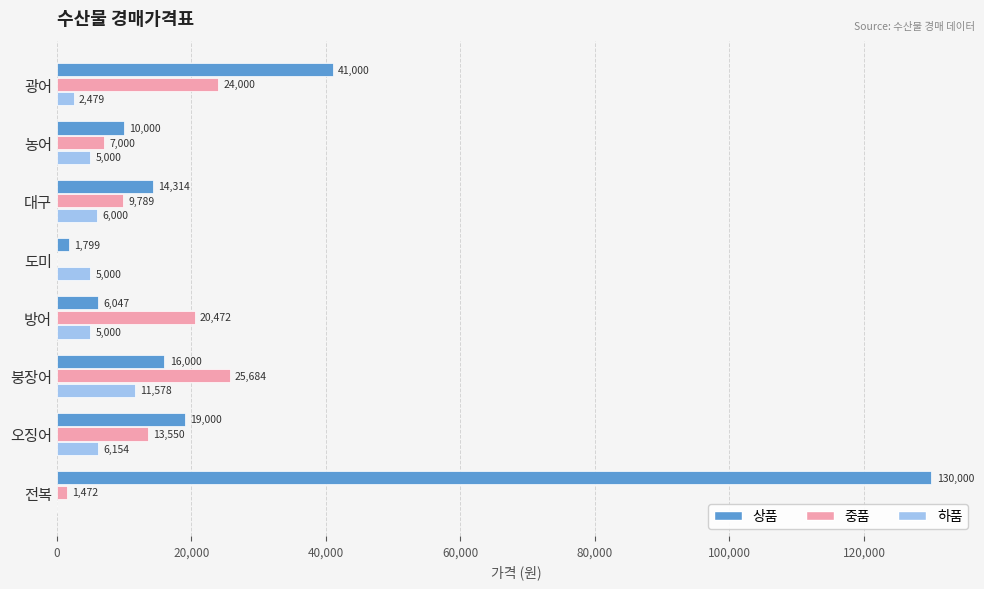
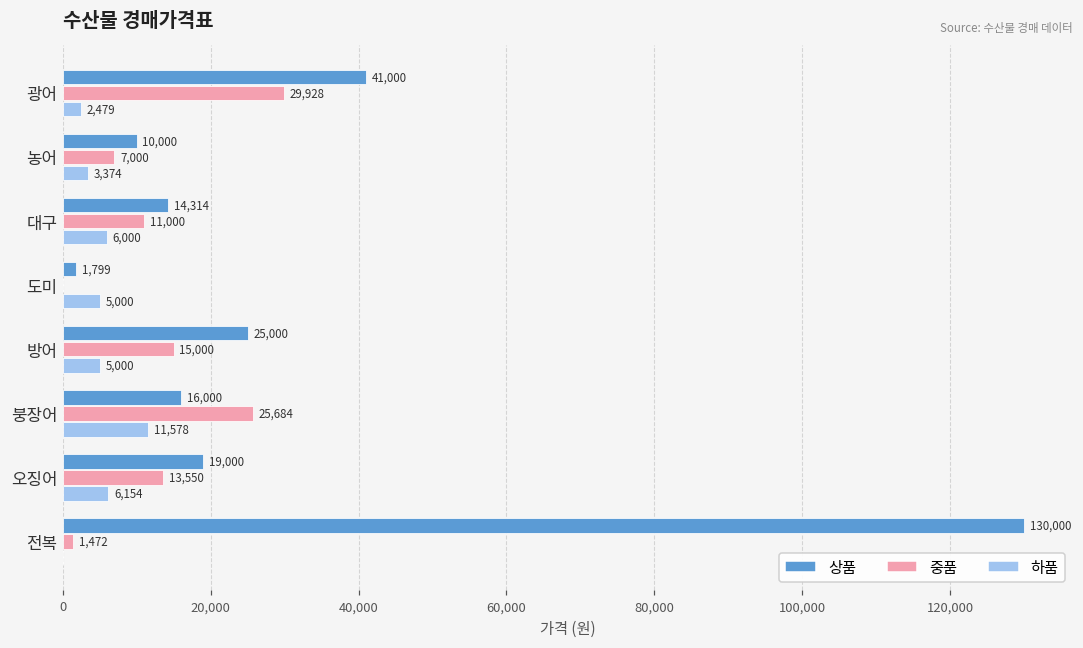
  {
    "상품": {
      "광어": "41,000",
      "농어": "10,000",
      "대구": "14,314",
      "도미": "1,799",
-     "방어": "6,047",
+     "방어": "25,000",
      "붕장어": "16,000",
      "오징어": "19,000",
      "전복": "130,000"
    },
    "중품": {
-     "광어": "24,000",
+     "광어": "29,928",
      "농어": "7,000",
-     "대구": "9,789",
-     "방어": "20,472",
+     "대구": "11,000",
+     "방어": "15,000",
      "붕장어": "25,684",
      "오징어": "13,550",
      "전복": "1,472"
    },
    "하품": {
      "광어": "2,479",
-     "농어": "5,000",
+     "농어": "3,374",
      "대구": "6,000",
      "도미": "5,000",
      "방어": "5,000",
      "붕장어": "11,578",
      "오징어": "6,154"
    }
  }
